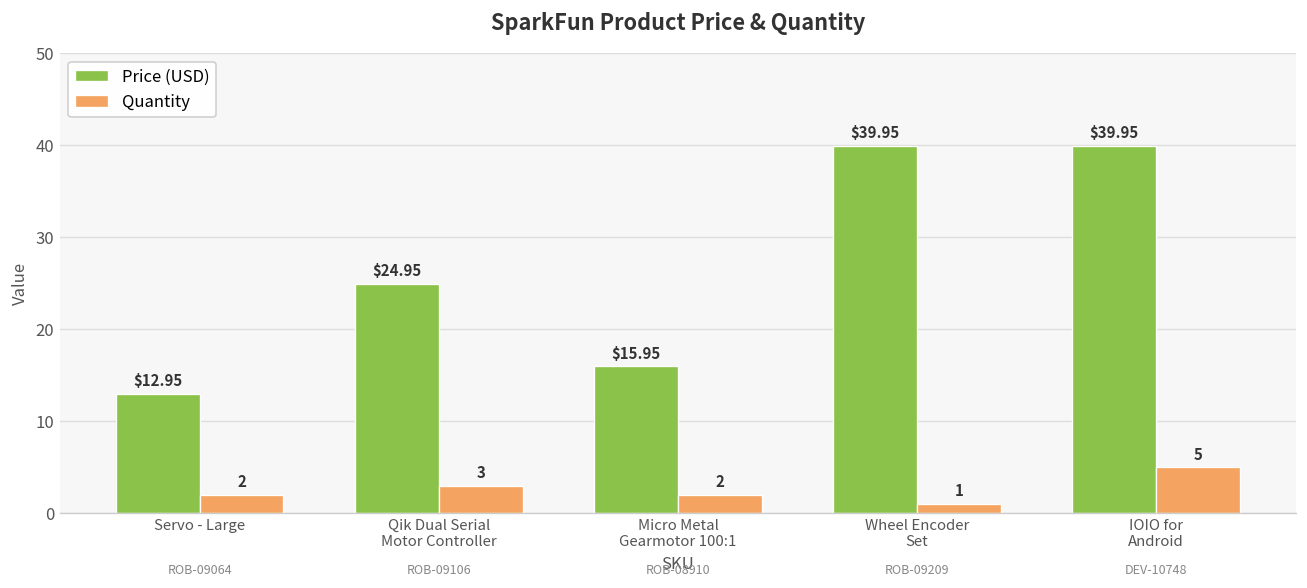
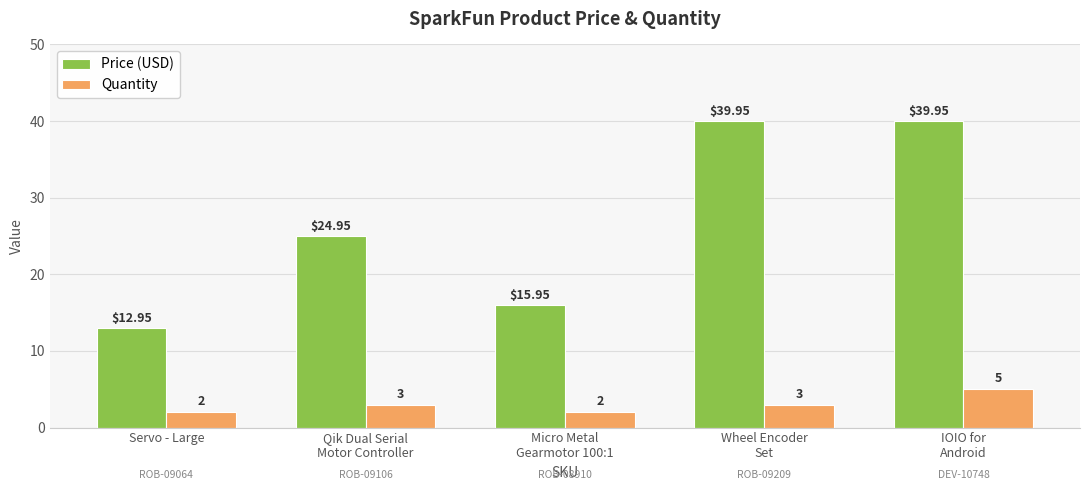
  {
    "Price (USD)": {
      "Servo - Large": "$12.95",
      "Qik Dual Serial Motor Controller": "$24.95",
      "Micro Metal Gearmotor 100:1": "$15.95",
      "Wheel Encoder Set": "$39.95",
      "IOIO for Android": "$39.95"
    },
    "Quantity": {
      "Servo - Large": "2",
      "Qik Dual Serial Motor Controller": "3",
      "Micro Metal Gearmotor 100:1": "2",
-     "Wheel Encoder Set": "1",
+     "Wheel Encoder Set": "3",
      "IOIO for Android": "5"
    }
  }
